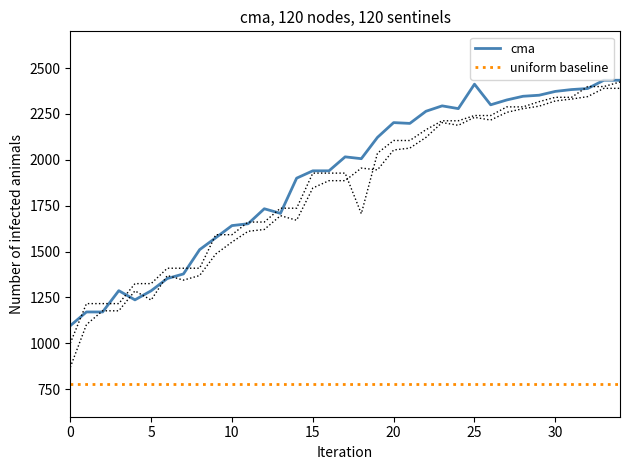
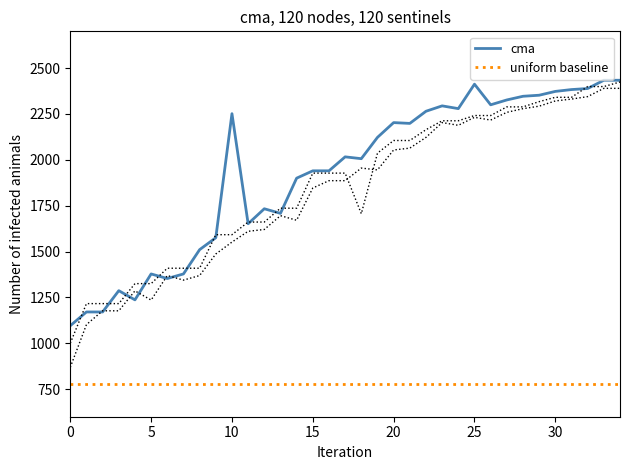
  {
    "cma": {
      "0": 1100,
-     "5": 1290,
-     "10": 1640,
+     "5": 1380,
+     "10": 2250,
      "20": 2200,
      "25": 2410,
      "30": 2370
    },
    "uniform baseline": {
      "0": 780,
      "5": 780,
      "10": 780,
      "15": 780,
      "20": 780,
      "25": 780,
      "30": 780
    }
  }
